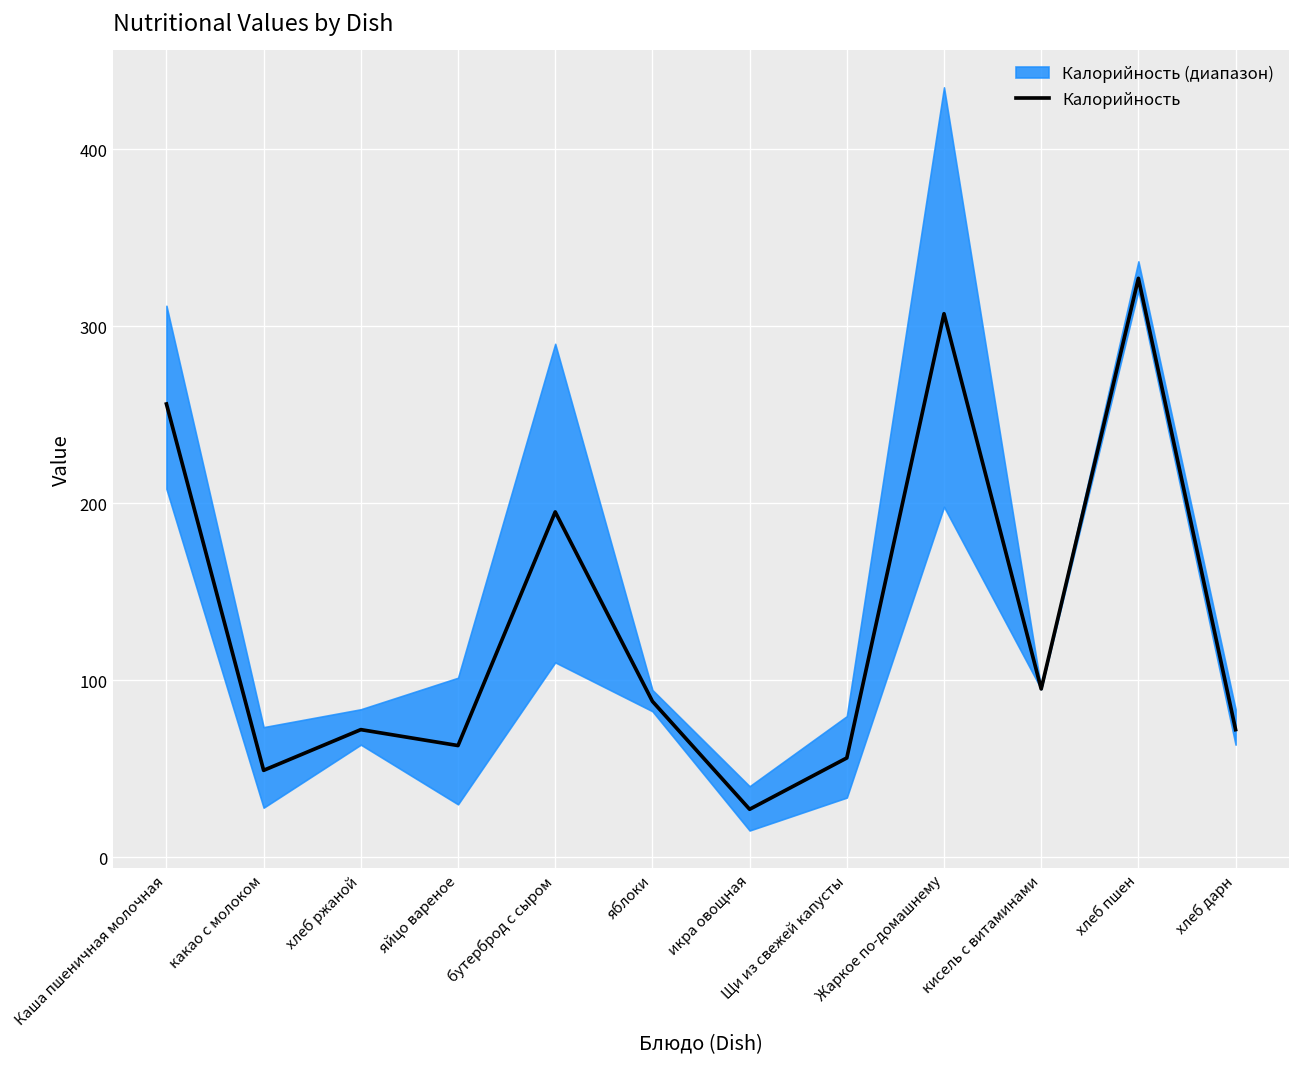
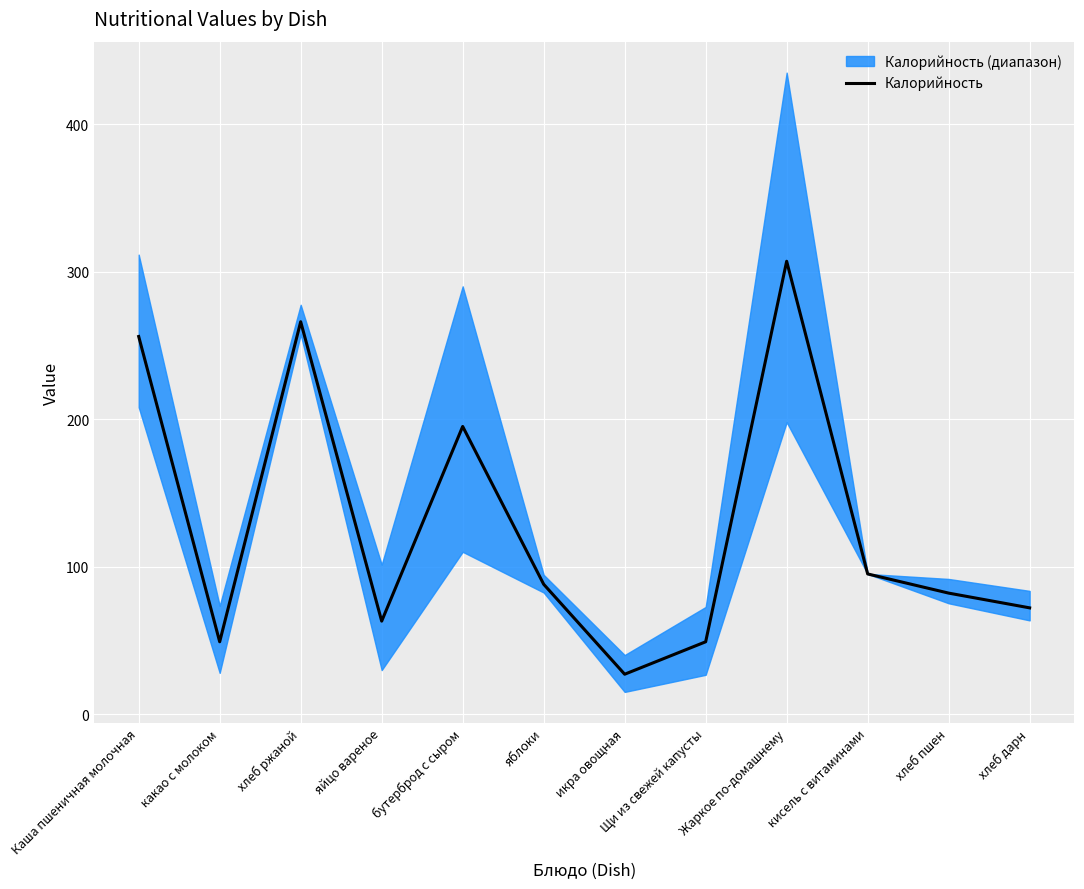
  {
    "Калорийность": {
      "Каша пшеничная молочная": 256,
      "какао с молоком": 49,
-     "хлеб ржаной": 72,
+     "хлеб ржаной": 266,
      "яйцо вареное": 63,
      "бутерброд с сыром": 195,
      "яблоки": 88,
      "икра овощная": 27,
-     "Щи из свежей капусты": 56,
+     "Щи из свежей капусты": 49,
      "Жаркое по-домашнему": 307,
-     "хлеб пшен": 327,
+     "хлеб пшен": 82,
      "хлеб дарн": 72
    }
  }
